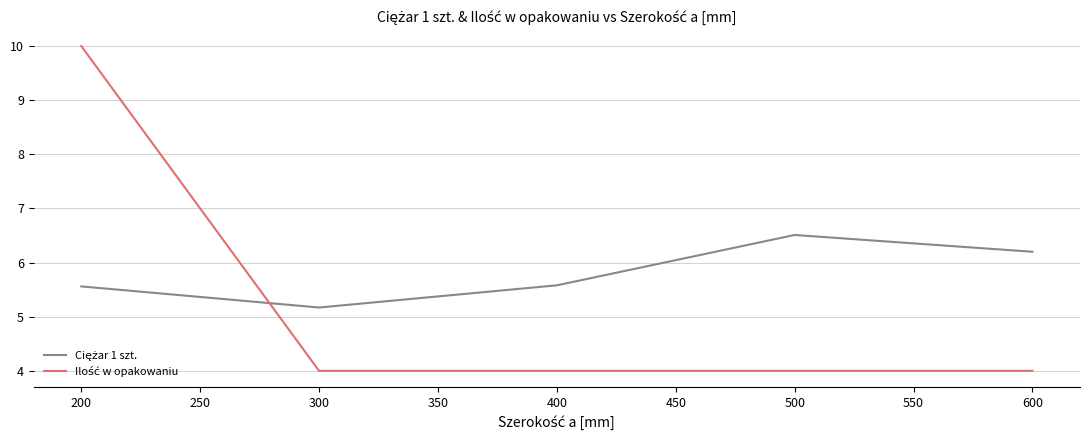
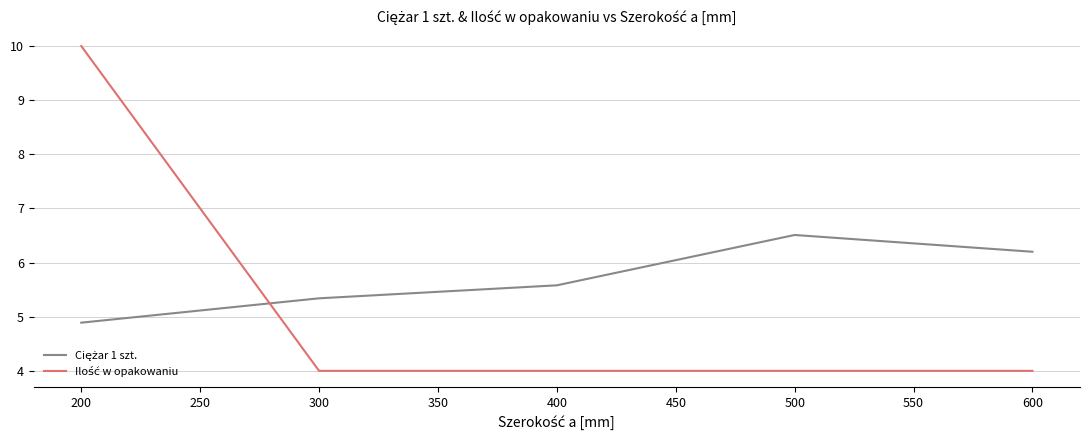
  {
    "Ciężar 1 szt.": {
-     "200": 5.6,
-     "300": 5.2,
+     "200": 4.9,
+     "300": 5.3,
      "400": 5.6,
      "500": 6.5,
      "600": 6.2
    },
    "Ilość w opakowaniu": {
      "200": 10.0,
      "300": 4.0,
      "400": 4.0,
      "500": 4.0,
      "600": 4.0
    }
  }
